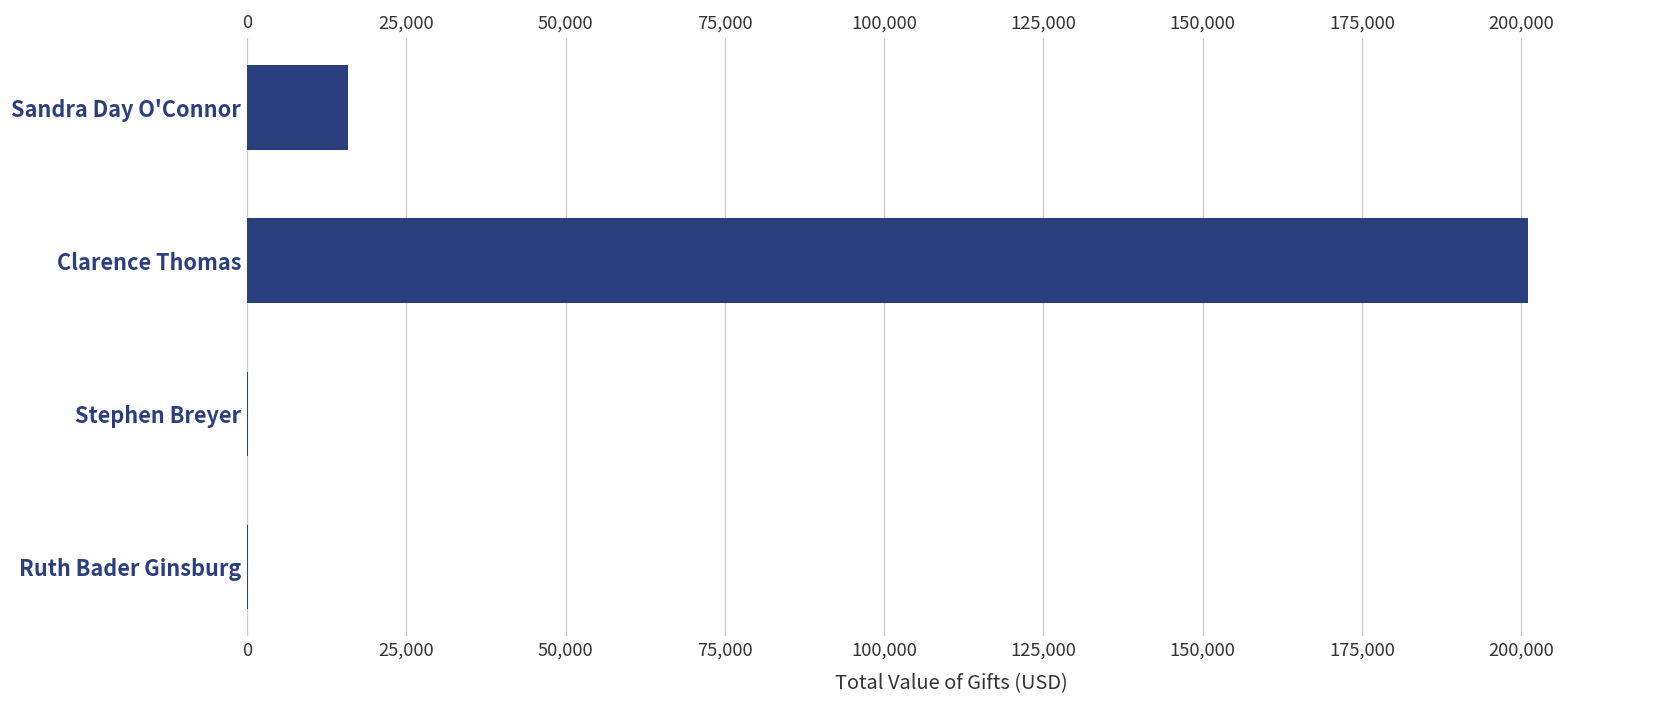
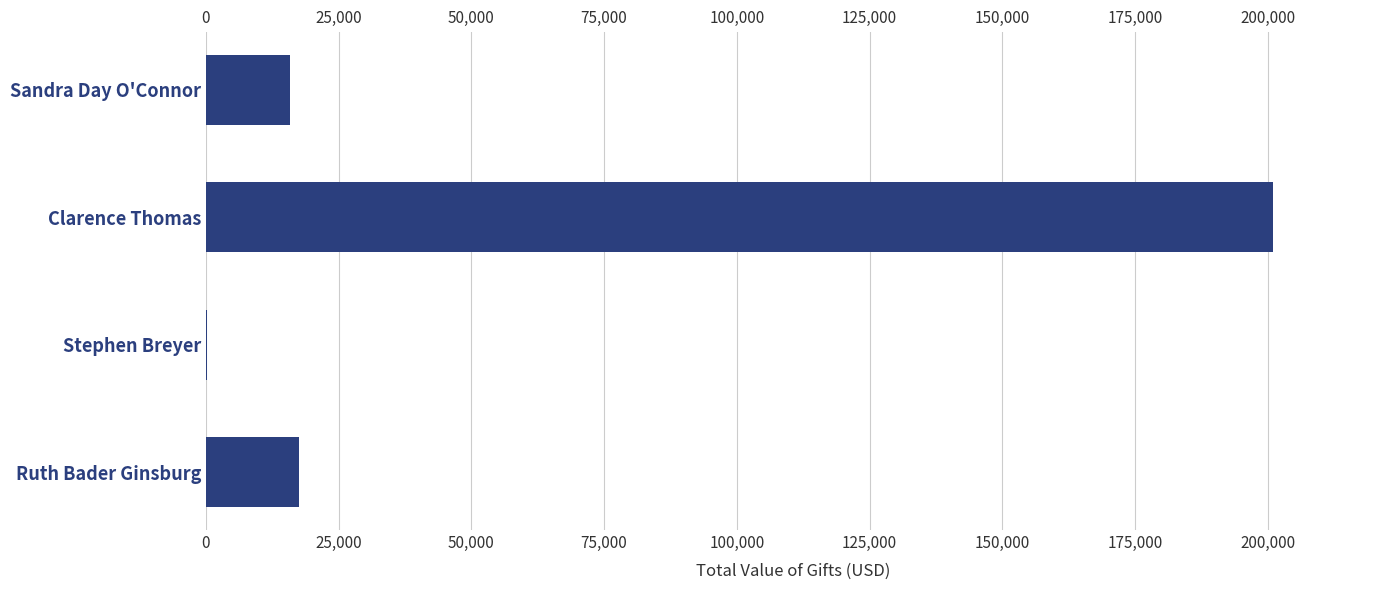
  {
    "Sandra Day O'Connor": "16,000",
    "Clarence Thomas": "201,000",
-   "Ruth Bader Ginsburg": "0"
+   "Ruth Bader Ginsburg": "18,000"
  }
